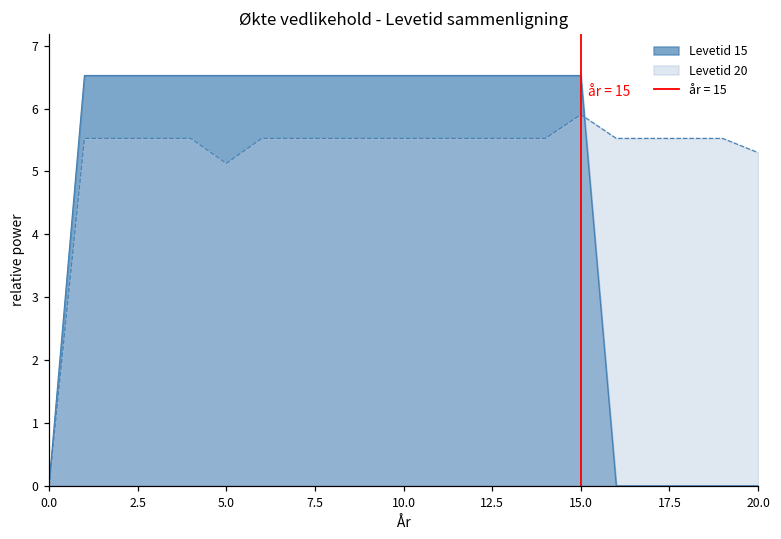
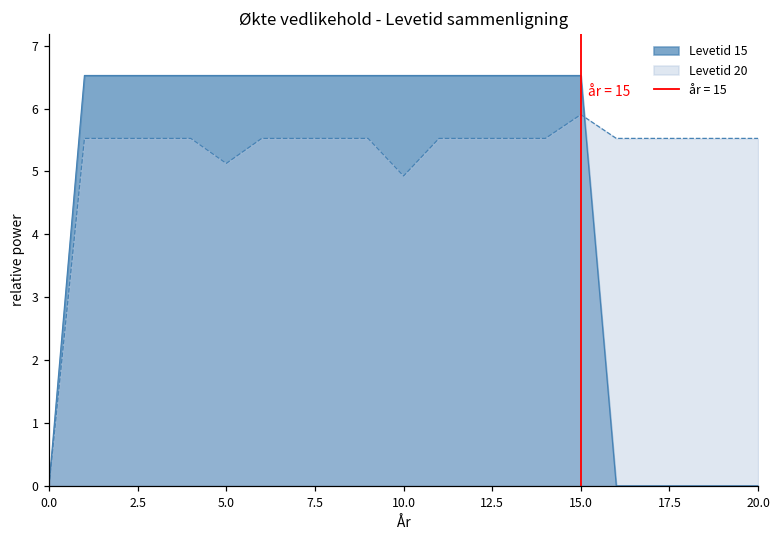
  {
    "Levetid 15": {
      "5.0": 6.5,
      "10.0": 6.5,
      "20.0": 0.0
    },
    "Levetid 20": {
      "5.0": 5.1,
-     "10.0": 5.5,
+     "10.0": 4.9,
      "15.0": 5.9,
-     "20.0": 5.3
+     "20.0": 5.5
    }
  }
